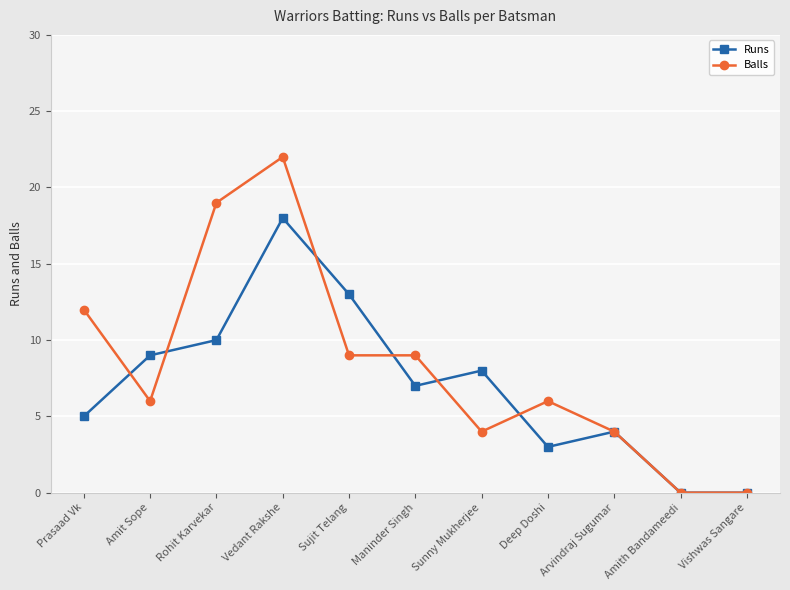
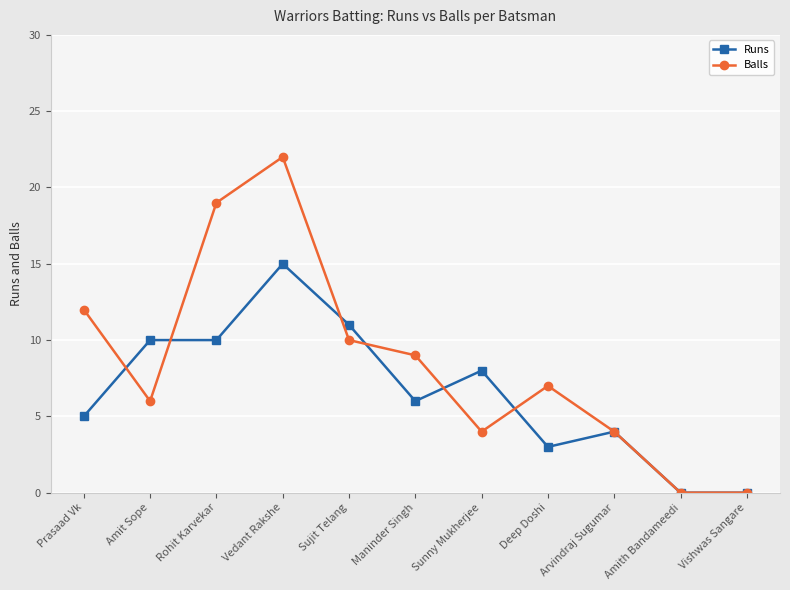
  {
    "Runs": {
      "Prasaad Vk": 5,
-     "Amit Sope": 9,
+     "Amit Sope": 10,
      "Rohit Karvekar": 10,
-     "Vedant Rakshe": 18,
-     "Sujit Telang": 13,
-     "Maninder Singh": 7,
+     "Vedant Rakshe": 15,
+     "Sujit Telang": 11,
+     "Maninder Singh": 6,
      "Sunny Mukherjee": 8,
      "Deep Doshi": 3
    },
    "Balls": {
      "Prasaad Vk": 12,
      "Amit Sope": 6,
      "Rohit Karvekar": 19,
      "Vedant Rakshe": 22,
-     "Sujit Telang": 9,
+     "Sujit Telang": 10,
      "Maninder Singh": 9,
      "Sunny Mukherjee": 4,
-     "Deep Doshi": 6
+     "Deep Doshi": 7
    }
  }
